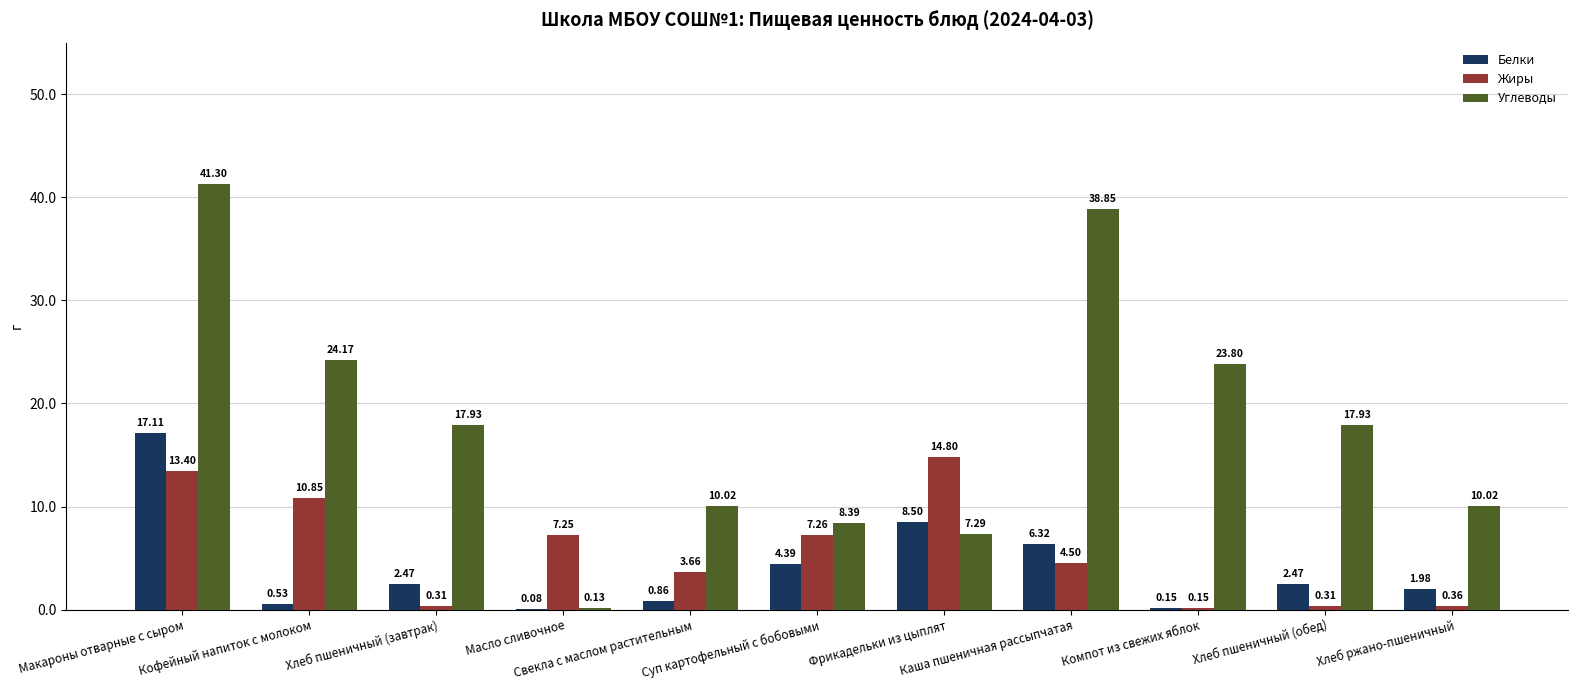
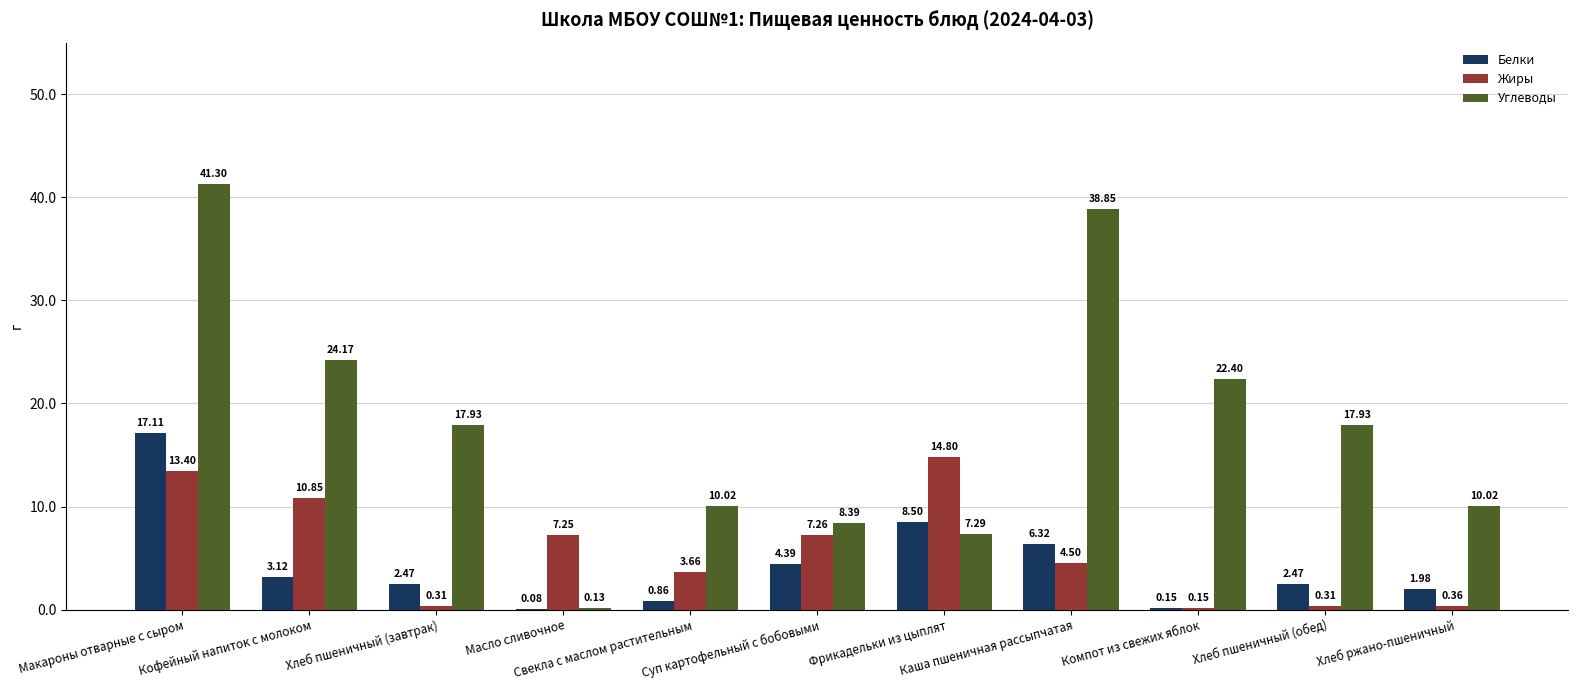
  {
    "Белки": {
      "Макароны отварные с сыром": 17.11,
-     "Кофейный напиток с молоком": 0.53,
+     "Кофейный напиток с молоком": 3.12,
      "Хлеб пшеничный (завтрак)": 2.47,
      "Масло сливочное": 0.08,
      "Свекла с маслом растительным": 0.86,
      "Суп картофельный с бобовыми": 4.39,
      "Фрикадельки из цыплят": 8.50,
      "Каша пшеничная рассыпчатая": 6.32,
      "Компот из свежих яблок": 0.15,
      "Хлеб пшеничный (обед)": 2.47,
      "Хлеб ржано-пшеничный": 1.98
    },
    "Жиры": {
      "Макароны отварные с сыром": 13.40,
      "Кофейный напиток с молоком": 10.85,
      "Хлеб пшеничный (завтрак)": 0.31,
      "Масло сливочное": 7.25,
      "Свекла с маслом растительным": 3.66,
      "Суп картофельный с бобовыми": 7.26,
      "Фрикадельки из цыплят": 14.80,
      "Каша пшеничная рассыпчатая": 4.50,
      "Компот из свежих яблок": 0.15,
      "Хлеб пшеничный (обед)": 0.31,
      "Хлеб ржано-пшеничный": 0.36
    },
    "Углеводы": {
      "Макароны отварные с сыром": 41.30,
      "Кофейный напиток с молоком": 24.17,
      "Хлеб пшеничный (завтрак)": 17.93,
      "Масло сливочное": 0.13,
      "Свекла с маслом растительным": 10.02,
      "Суп картофельный с бобовыми": 8.39,
      "Фрикадельки из цыплят": 7.29,
      "Каша пшеничная рассыпчатая": 38.85,
-     "Компот из свежих яблок": 23.80,
+     "Компот из свежих яблок": 22.40,
      "Хлеб пшеничный (обед)": 17.93,
      "Хлеб ржано-пшеничный": 10.02
    }
  }
